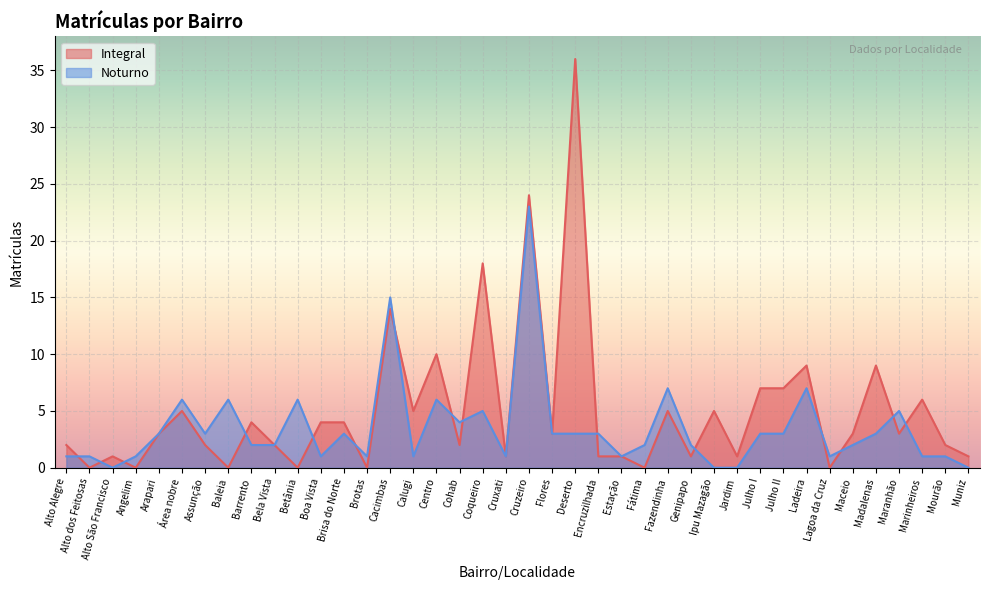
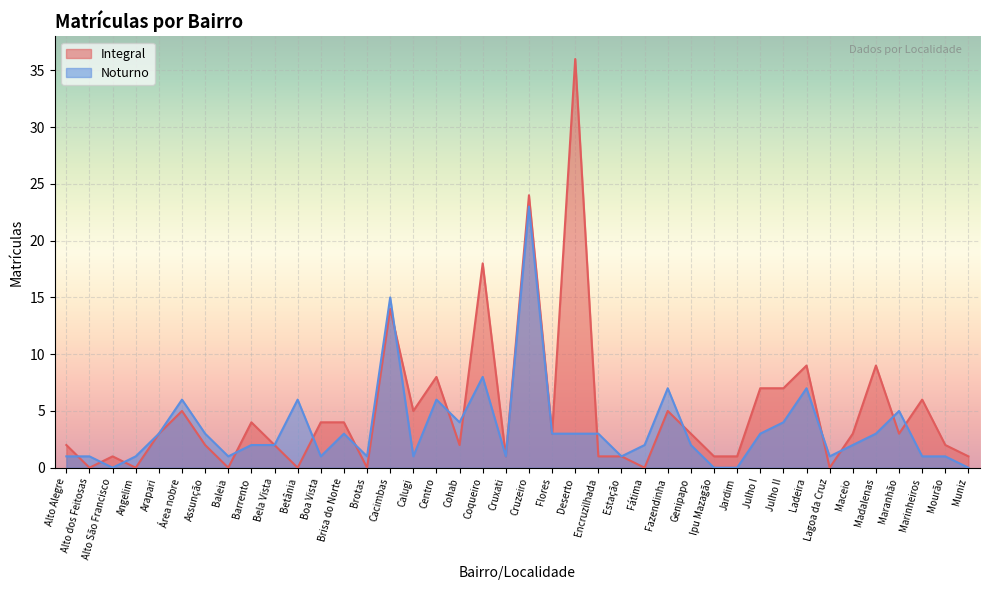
  {
    "Integral": {
      "Alto Alegre": 2,
      "Alto dos Feitosas": 0,
      "Alto São Francisco": 1,
      "Angelim": 0,
      "Área nobre": 5,
      "Assunção": 2,
      "Baleia": 0,
      "Barrento": 4,
      "Betânia": 0,
      "Boa Vista": 4,
      "Brisa do Norte": 4,
      "Brotas": 0,
      "Cacimbas": 14,
      "Calugi": 5,
-     "Centro": 10,
+     "Centro": 8,
      "Cohab": 2,
      "Coqueiro": 18,
      "Cruzeiro": 24,
      "Deserto": 36,
      "Encruzilhada": 1,
      "Fátima": 0,
      "Fazendinha": 5,
-     "Genipapo": 1,
-     "Ipu Mazagão": 5,
+     "Genipapo": 3,
+     "Ipu Mazagão": 1,
      "Jardim": 1,
      "Julho I": 7,
      "Julho II": 7,
      "Ladeira": 9,
      "Lagoa da Cruz": 0,
      "Maceio": 3,
      "Madalenas": 9,
      "Maranhão": 3,
      "Marinheiros": 6,
      "Mourão": 2,
      "Muniz": 1
    },
    "Noturno": {
      "Alto Alegre": 1,
      "Alto dos Feitosas": 1,
      "Alto São Francisco": 0,
      "Angelim": 1,
      "Área nobre": 6,
      "Assunção": 3,
-     "Baleia": 6,
+     "Baleia": 1,
      "Barrento": 2,
      "Betânia": 6,
      "Boa Vista": 1,
      "Brisa do Norte": 3,
      "Brotas": 1,
      "Cacimbas": 15,
      "Calugi": 1,
      "Centro": 6,
      "Cohab": 4,
-     "Coqueiro": 5,
+     "Coqueiro": 8,
      "Cruzeiro": 23,
      "Deserto": 3,
      "Encruzilhada": 3,
      "Fátima": 2,
      "Fazendinha": 7,
      "Genipapo": 2,
      "Ipu Mazagão": 0,
      "Jardim": 0,
      "Julho I": 3,
-     "Julho II": 3,
+     "Julho II": 4,
      "Ladeira": 7,
      "Lagoa da Cruz": 1,
      "Maceio": 2,
      "Madalenas": 3,
      "Maranhão": 5,
      "Marinheiros": 1,
      "Mourão": 1,
      "Muniz": 0
    }
  }
